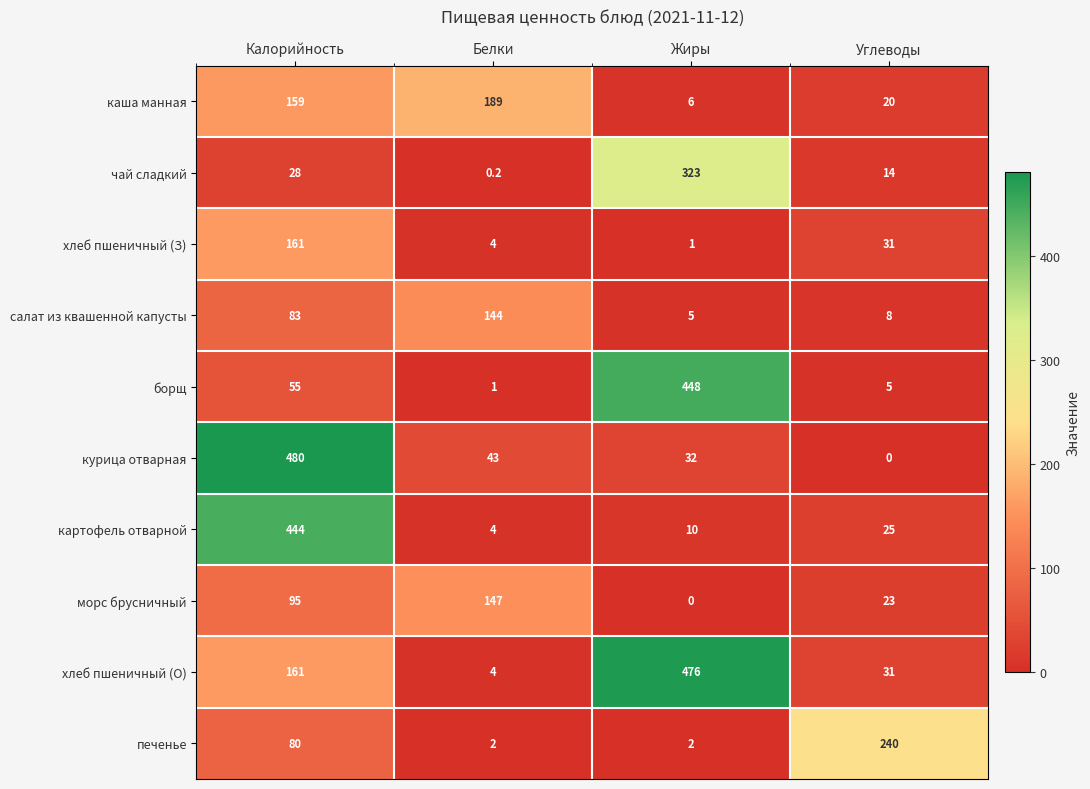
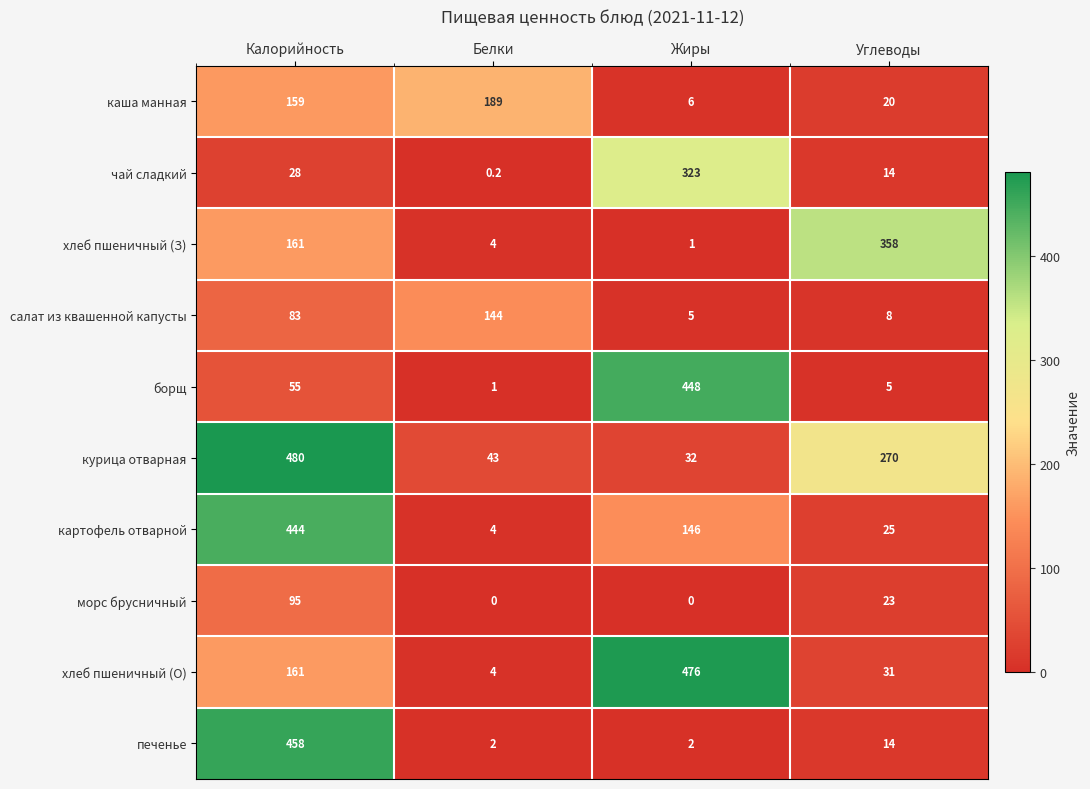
  {
    "каша манная": {
      "Калорийность": 159,
      "Белки": 189,
      "Жиры": 6,
      "Углеводы": 20
    },
    "чай сладкий": {
      "Калорийность": 28,
      "Белки": 0.2,
      "Жиры": 323,
      "Углеводы": 14
    },
    "хлеб пшеничный (З)": {
      "Калорийность": 161,
      "Белки": 4,
      "Жиры": 1,
-     "Углеводы": 31
+     "Углеводы": 358
    },
    "салат из квашенной капусты": {
      "Калорийность": 83,
      "Белки": 144,
      "Жиры": 5,
      "Углеводы": 8
    },
    "борщ": {
      "Калорийность": 55,
      "Белки": 1,
      "Жиры": 448,
      "Углеводы": 5
    },
    "курица отварная": {
      "Калорийность": 480,
      "Белки": 43,
      "Жиры": 32,
-     "Углеводы": 0
+     "Углеводы": 270
    },
    "картофель отварной": {
      "Калорийность": 444,
      "Белки": 4,
-     "Жиры": 10,
+     "Жиры": 146,
      "Углеводы": 25
    },
    "морс брусничный": {
      "Калорийность": 95,
-     "Белки": 147,
+     "Белки": 0,
      "Жиры": 0,
      "Углеводы": 23
    },
    "хлеб пшеничный (О)": {
      "Калорийность": 161,
      "Белки": 4,
      "Жиры": 476,
      "Углеводы": 31
    },
    "печенье": {
-     "Калорийность": 80,
+     "Калорийность": 458,
      "Белки": 2,
      "Жиры": 2,
-     "Углеводы": 240
+     "Углеводы": 14
    }
  }
